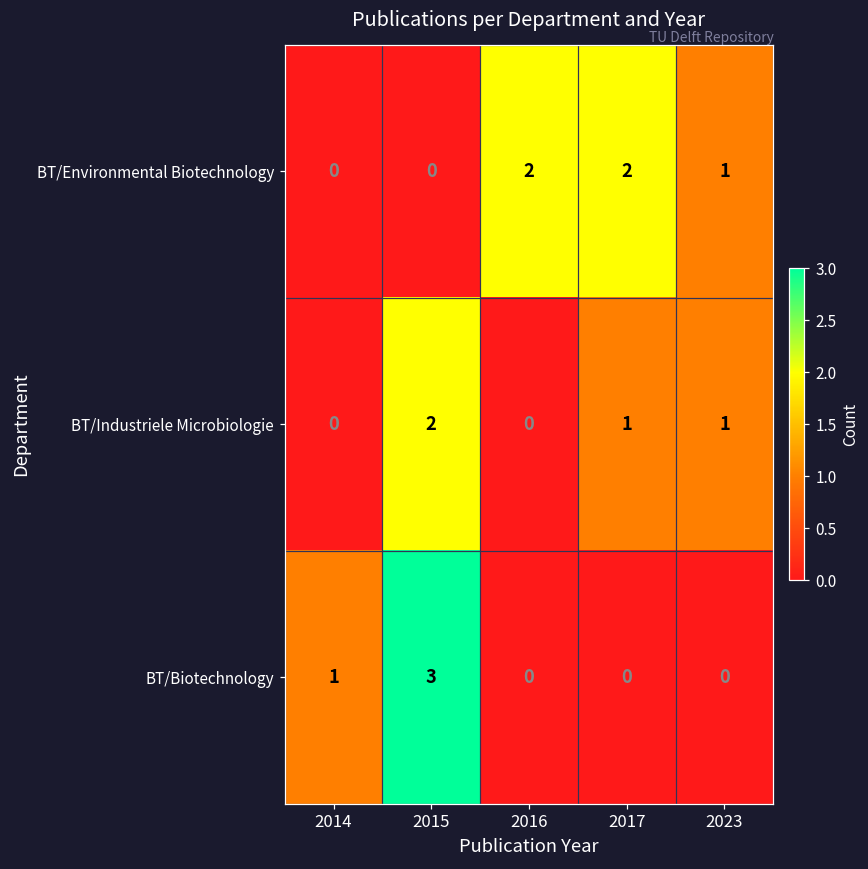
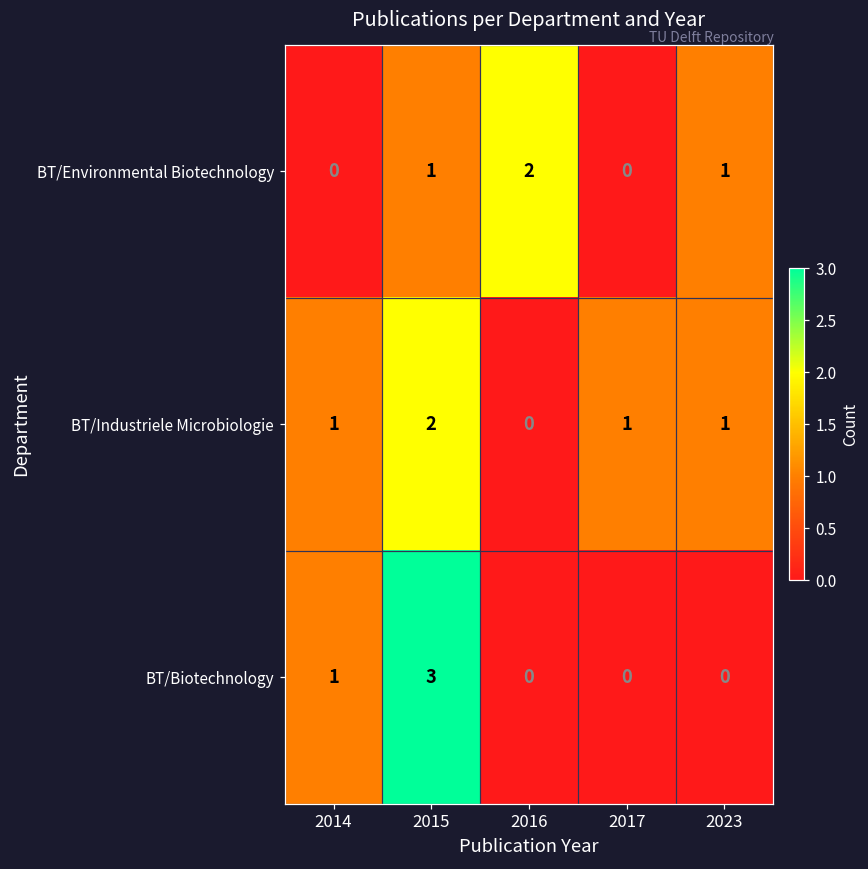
  {
    "BT/Environmental Biotechnology": {
      "2014": 0,
-     "2015": 0,
+     "2015": 1,
      "2016": 2,
-     "2017": 2,
+     "2017": 0,
      "2023": 1
    },
    "BT/Industriele Microbiologie": {
-     "2014": 0,
+     "2014": 1,
      "2015": 2,
      "2016": 0,
      "2017": 1,
      "2023": 1
    },
    "BT/Biotechnology": {
      "2014": 1,
      "2015": 3,
      "2016": 0,
      "2017": 0,
      "2023": 0
    }
  }
